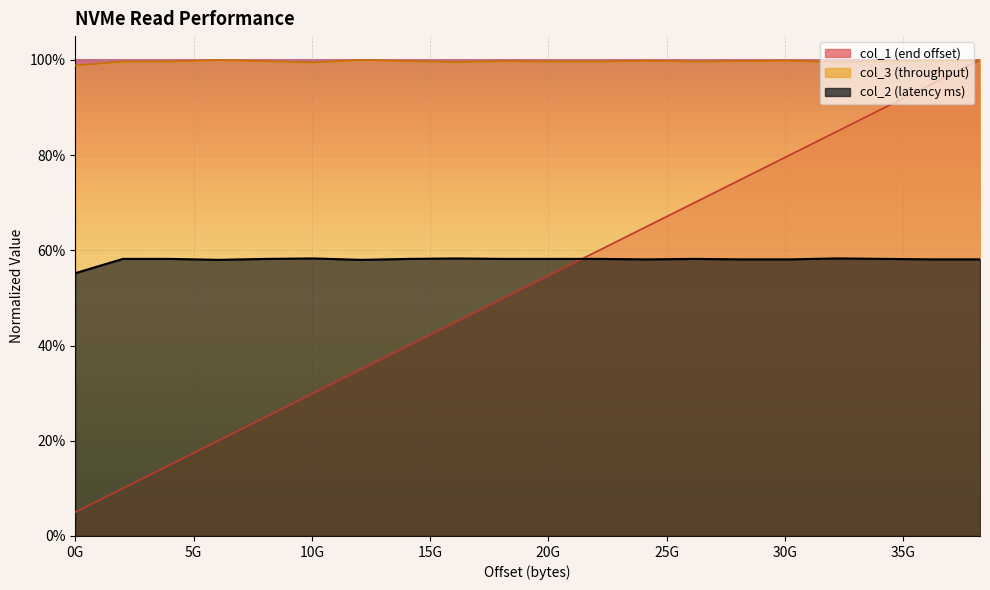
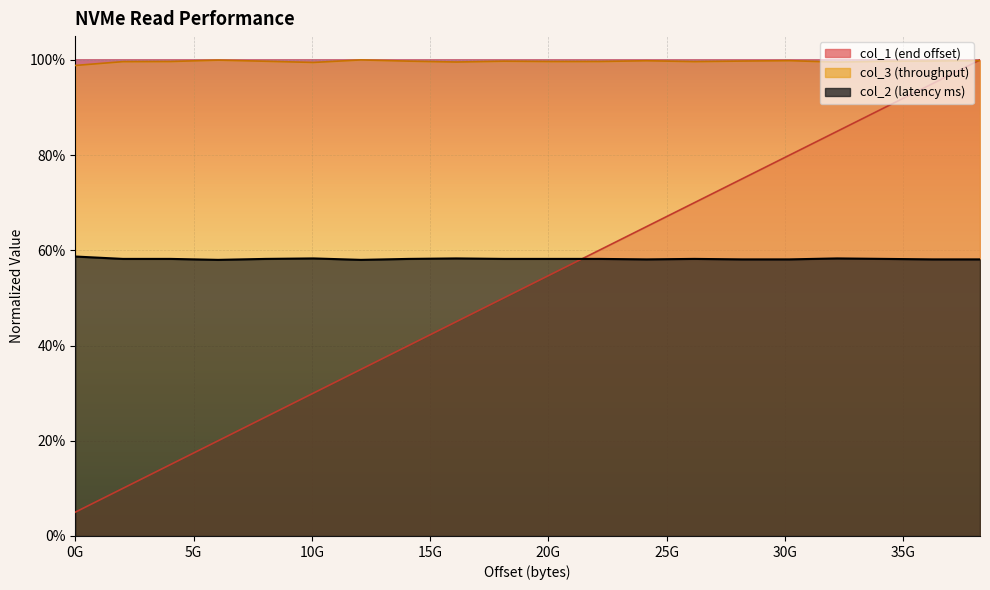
  {
    "col_1 (end offset)": {
      "0G": "5%"
    },
    "col_3 (throughput)": {
      "0G": "99%"
    },
    "col_2 (latency ms)": {
-     "0G": "55%"
+     "0G": "59%"
    }
  }
